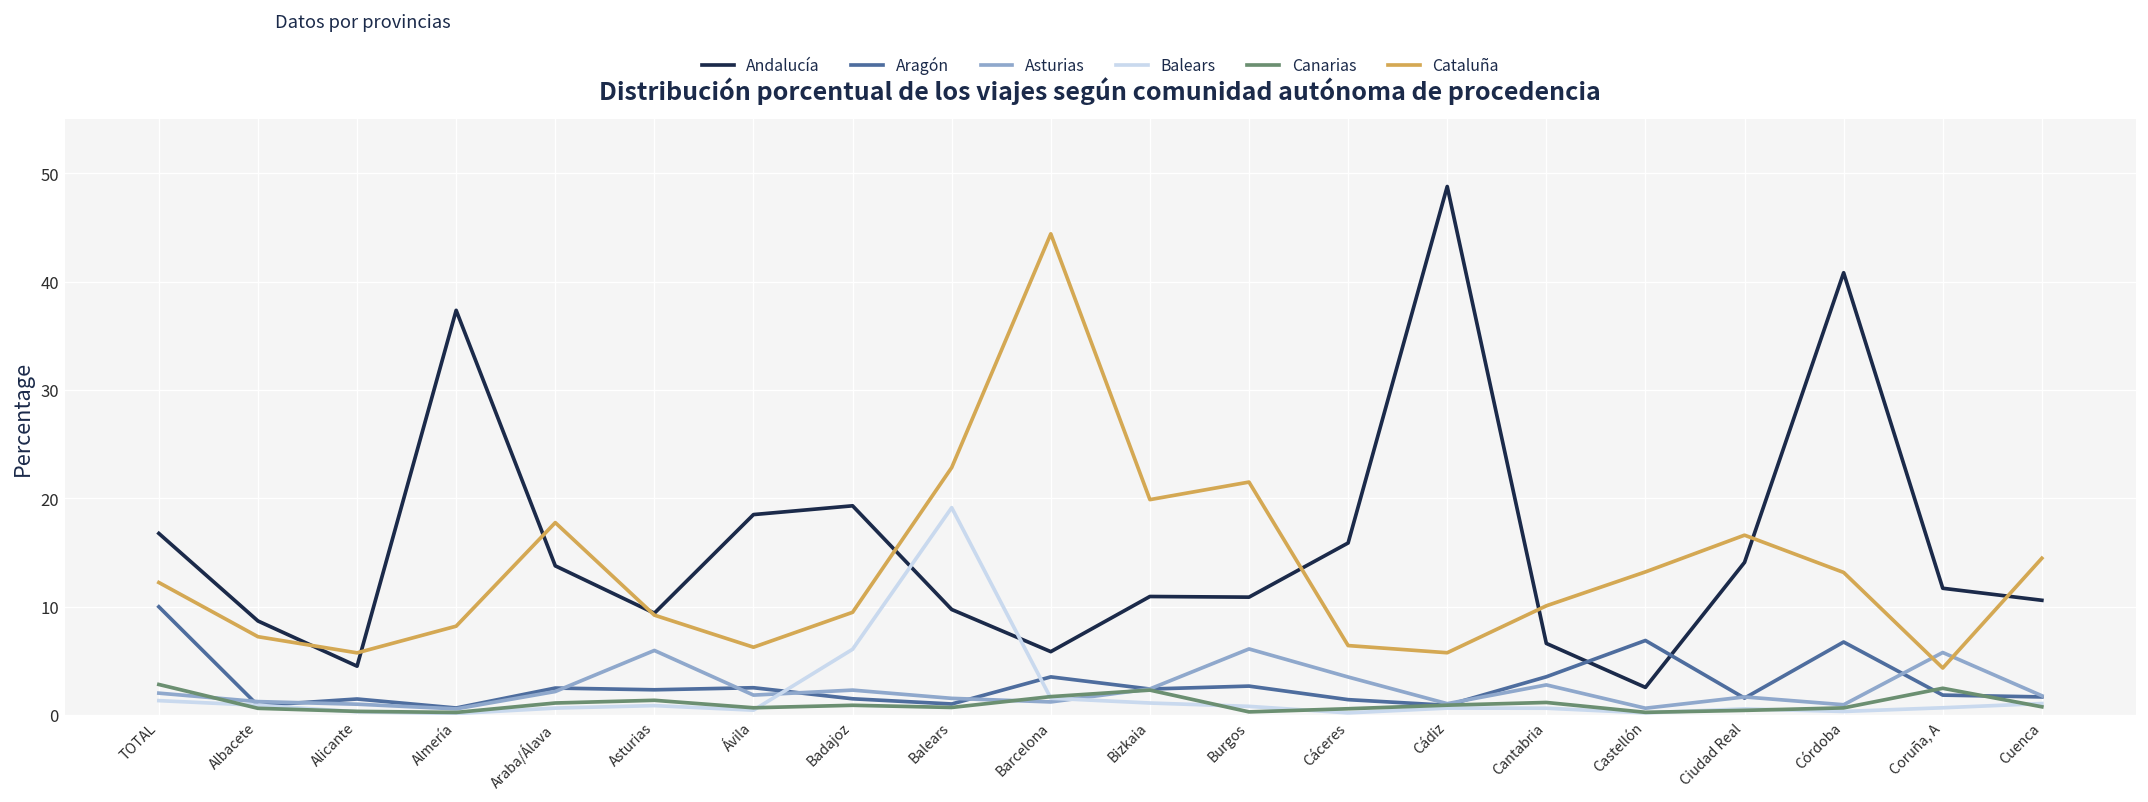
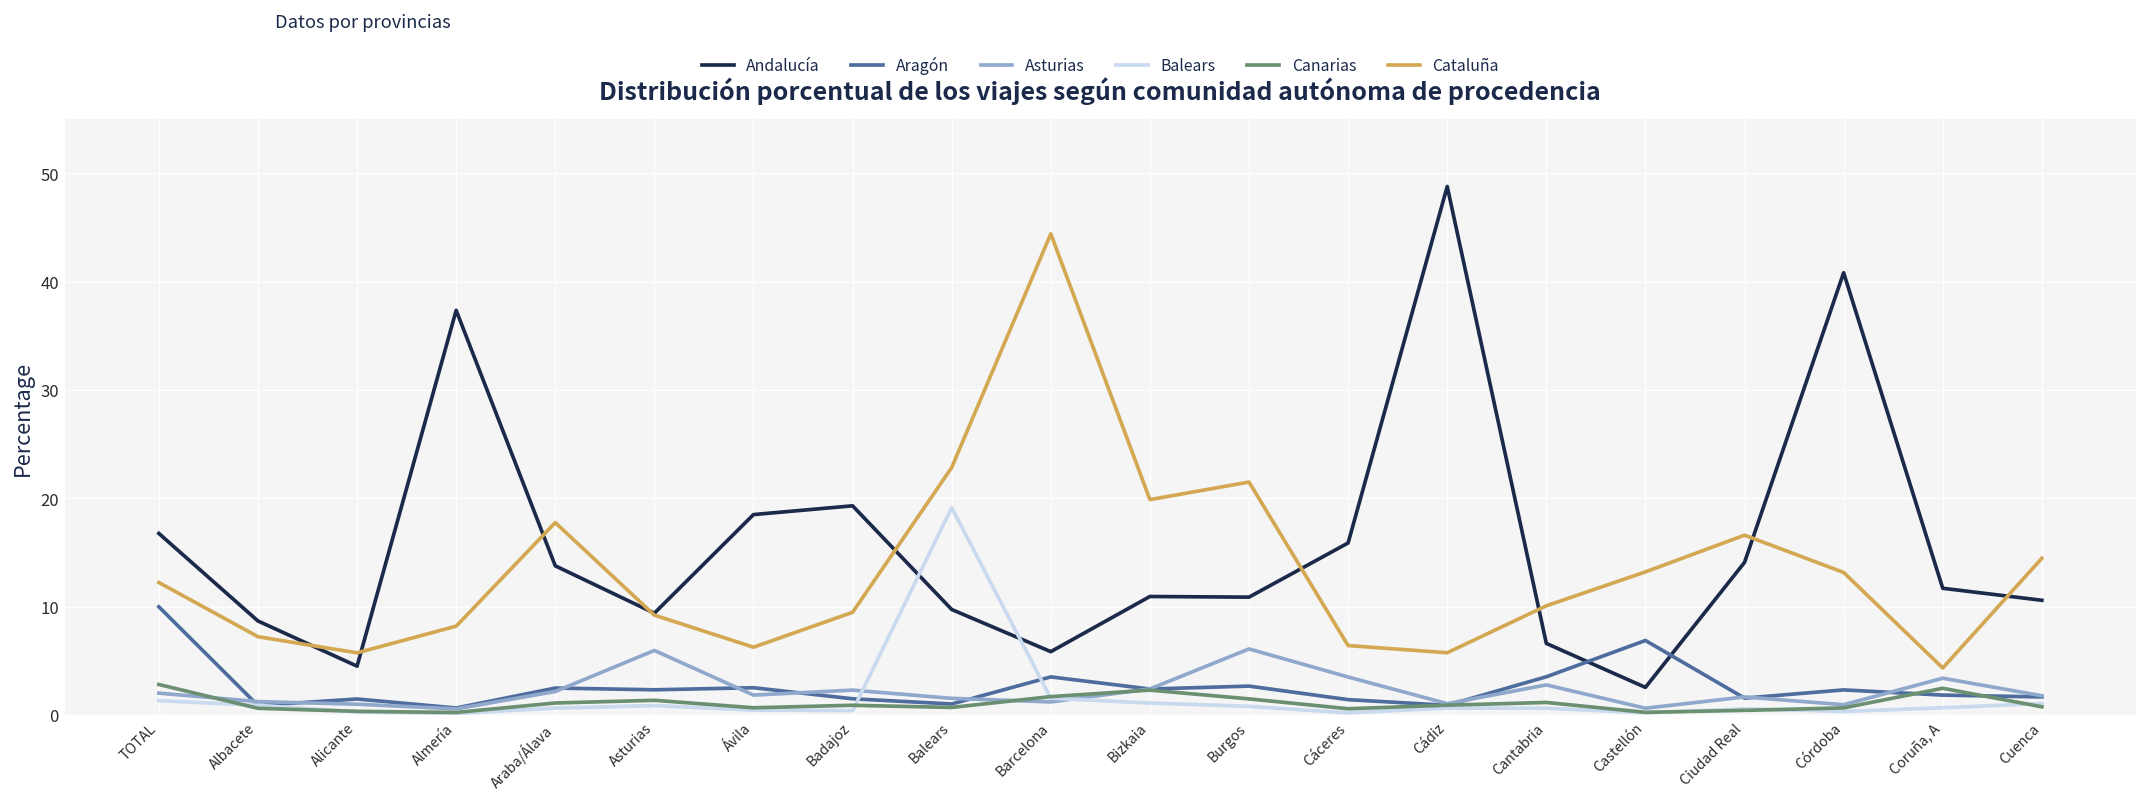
  {
    "Andalucía": {
      "TOTAL": 17,
      "Albacete": 9,
      "Alicante": 5,
      "Almería": 37,
      "Araba/Álava": 14,
      "Ávila": 19,
      "Badajoz": 19,
      "Balears": 10,
      "Barcelona": 6,
      "Bizkaia": 11,
      "Burgos": 11,
      "Cáceres": 16,
      "Cádiz": 49,
      "Cantabria": 7,
      "Castellón": 3,
      "Ciudad Real": 14,
      "Córdoba": 41,
      "Coruña, A": 12,
      "Cuenca": 11
    },
    "Aragón": {
      "TOTAL": 10,
      "Alicante": 1,
      "Araba/Álava": 3,
      "Asturias": 2,
      "Ávila": 3,
      "Badajoz": 2,
      "Balears": 1,
      "Barcelona": 4,
      "Burgos": 3,
      "Cáceres": 1,
      "Cantabria": 4,
      "Castellón": 7,
-     "Córdoba": 7,
+     "Córdoba": 2,
      "Coruña, A": 2
    },
    "Asturias": {
      "TOTAL": 2,
      "Albacete": 1,
      "Alicante": 1,
      "Araba/Álava": 2,
      "Asturias": 6,
      "Ávila": 2,
      "Badajoz": 2,
      "Balears": 2,
      "Barcelona": 1,
      "Burgos": 6,
      "Cáceres": 4,
      "Cantabria": 3,
      "Castellón": 1,
      "Córdoba": 1,
-     "Coruña, A": 6
+     "Coruña, A": 3
    },
    "Balears": {
      "TOTAL": 1,
      "Araba/Álava": 1,
      "Asturias": 1,
-     "Badajoz": 6,
+     "Badajoz": 0,
      "Balears": 19,
      "Bizkaia": 1,
      "Burgos": 1,
      "Cáceres": 0,
      "Cantabria": 1,
      "Córdoba": 0,
      "Coruña, A": 1,
      "Cuenca": 1
    },
    "Canarias": {
      "TOTAL": 3,
      "Araba/Álava": 1,
      "Asturias": 1,
      "Badajoz": 1,
      "Balears": 1,
-     "Burgos": 0,
+     "Burgos": 2,
      "Cáceres": 1,
      "Cantabria": 1,
      "Córdoba": 1,
      "Coruña, A": 2,
      "Cuenca": 1
    },
    "Cataluña": {
      "TOTAL": 12,
      "Albacete": 7,
      "Alicante": 6,
      "Almería": 8,
      "Araba/Álava": 18,
      "Ávila": 6,
      "Badajoz": 9,
      "Balears": 23,
      "Barcelona": 44,
      "Bizkaia": 20,
      "Burgos": 22,
      "Cáceres": 6,
      "Cádiz": 6,
      "Cantabria": 10,
      "Castellón": 13,
      "Ciudad Real": 17,
      "Córdoba": 13,
      "Coruña, A": 4,
      "Cuenca": 14
    }
  }
